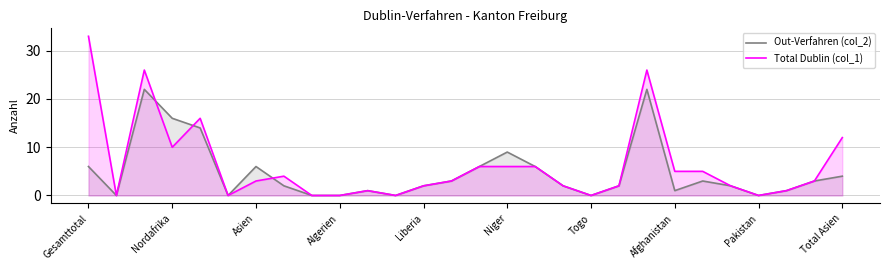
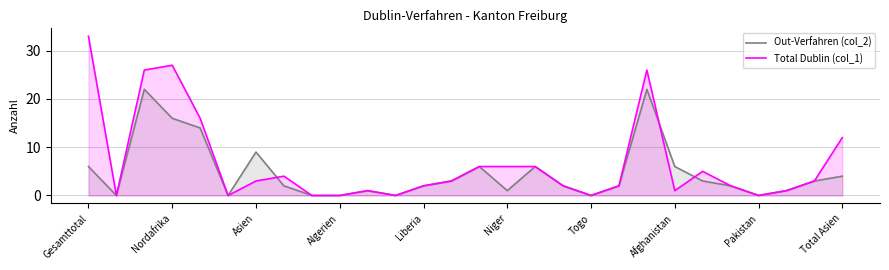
  {
    "Out-Verfahren (col_2)": {
      "Gesamttotal": 6,
      "Nordafrika": 16,
-     "Asien": 6,
-     "Niger": 9,
-     "Afghanistan": 1,
+     "Asien": 9,
+     "Niger": 1,
+     "Afghanistan": 6,
      "Total Asien": 4
    },
    "Total Dublin (col_1)": {
      "Gesamttotal": 33,
-     "Nordafrika": 10,
+     "Nordafrika": 27,
      "Asien": 3,
      "Niger": 6,
-     "Afghanistan": 5,
+     "Afghanistan": 1,
      "Total Asien": 12
    }
  }
